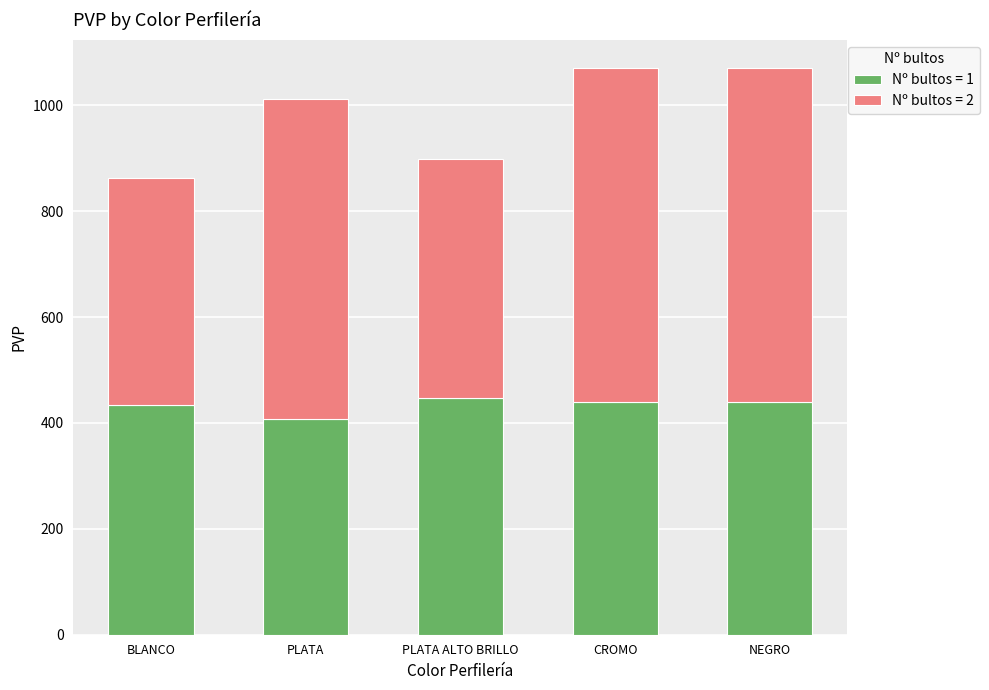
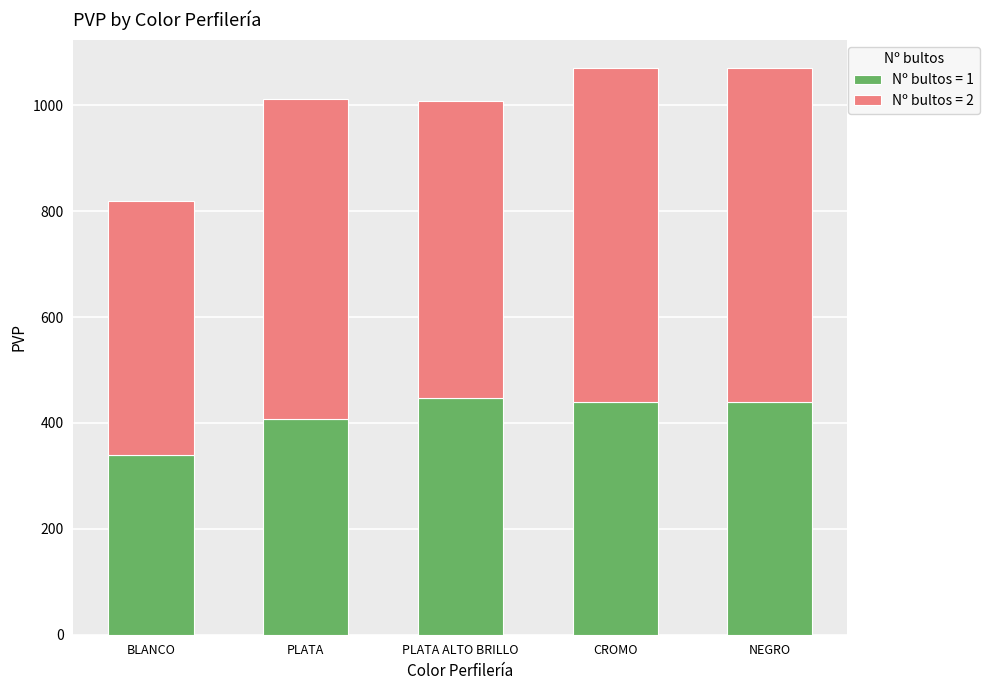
  {
    "Nº bultos = 1": {
-     "BLANCO": 430,
+     "BLANCO": 340,
      "PLATA": 410,
      "PLATA ALTO BRILLO": 450,
      "CROMO": 440,
      "NEGRO": 440
    },
    "Nº bultos = 2": {
-     "BLANCO": 430,
+     "BLANCO": 480,
      "PLATA": 600,
-     "PLATA ALTO BRILLO": 450,
+     "PLATA ALTO BRILLO": 560,
      "CROMO": 630,
      "NEGRO": 630
    }
  }
